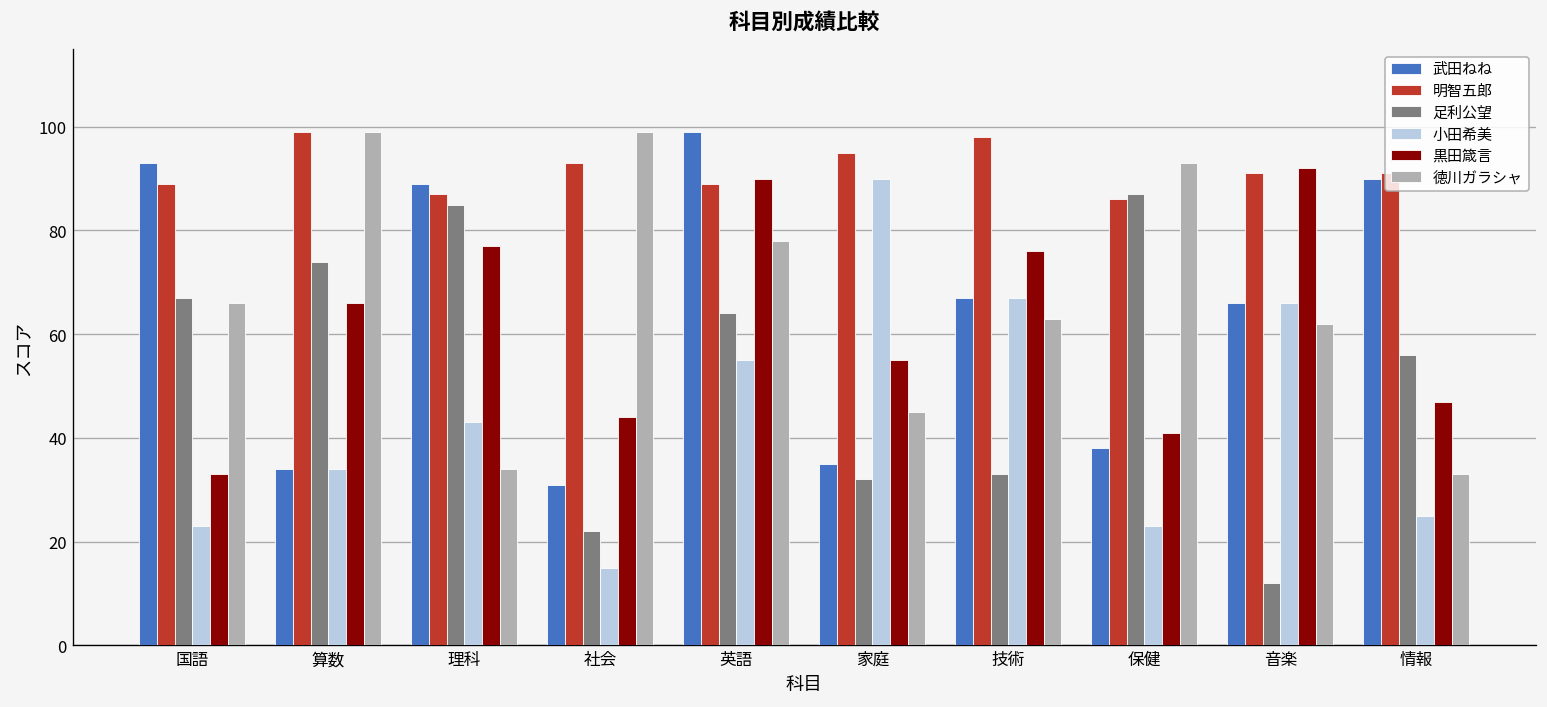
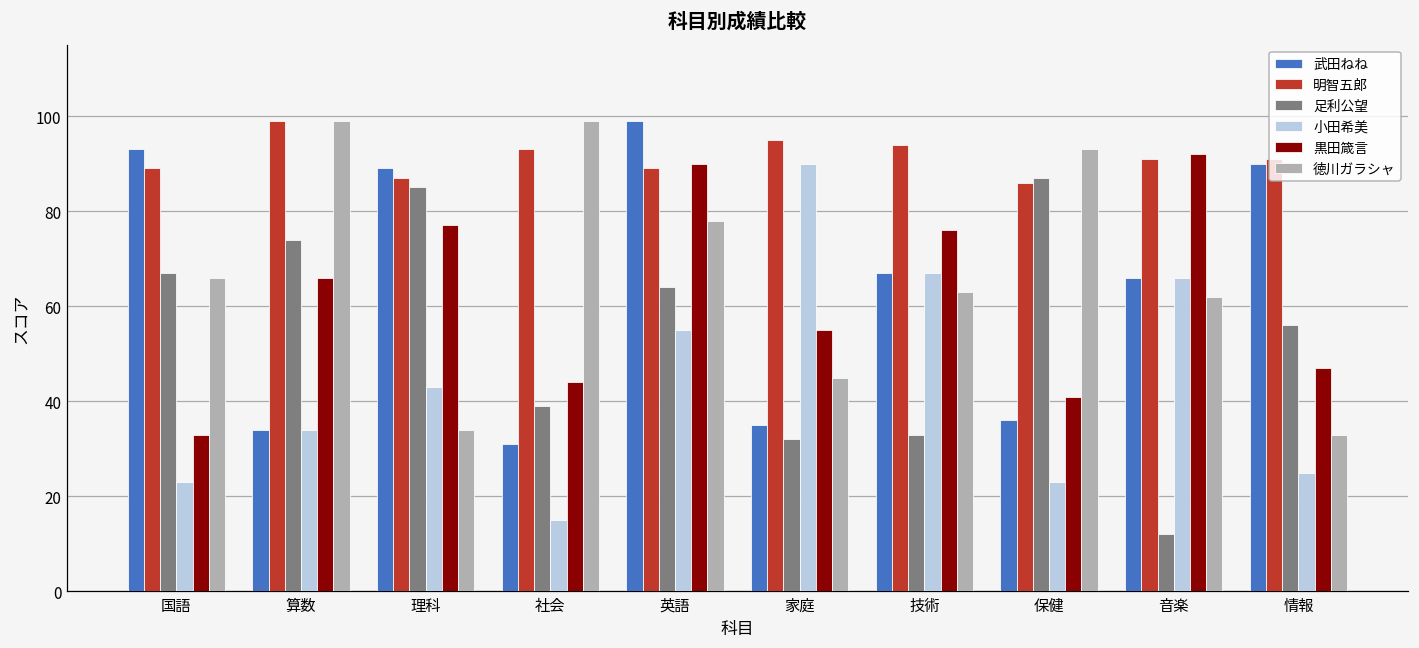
  {
    "武田ねね": {
      "国語": 93,
      "算数": 34,
      "理科": 89,
      "社会": 31,
      "英語": 99,
      "家庭": 35,
      "技術": 67,
-     "保健": 38,
+     "保健": 36,
      "音楽": 66,
      "情報": 90
    },
    "明智五郎": {
      "国語": 89,
      "算数": 99,
      "理科": 87,
      "社会": 93,
      "英語": 89,
      "家庭": 95,
-     "技術": 98,
+     "技術": 94,
      "保健": 86,
      "音楽": 91
    },
    "足利公望": {
      "国語": 67,
      "算数": 74,
      "理科": 85,
-     "社会": 22,
+     "社会": 39,
      "英語": 64,
      "家庭": 32,
      "技術": 33,
      "保健": 87,
      "音楽": 12,
      "情報": 56
    },
    "黒田箴言": {
      "国語": 33,
      "算数": 66,
      "理科": 77,
      "社会": 44,
      "英語": 90,
      "家庭": 55,
      "技術": 76,
      "保健": 41,
      "音楽": 92,
      "情報": 47
    }
  }
